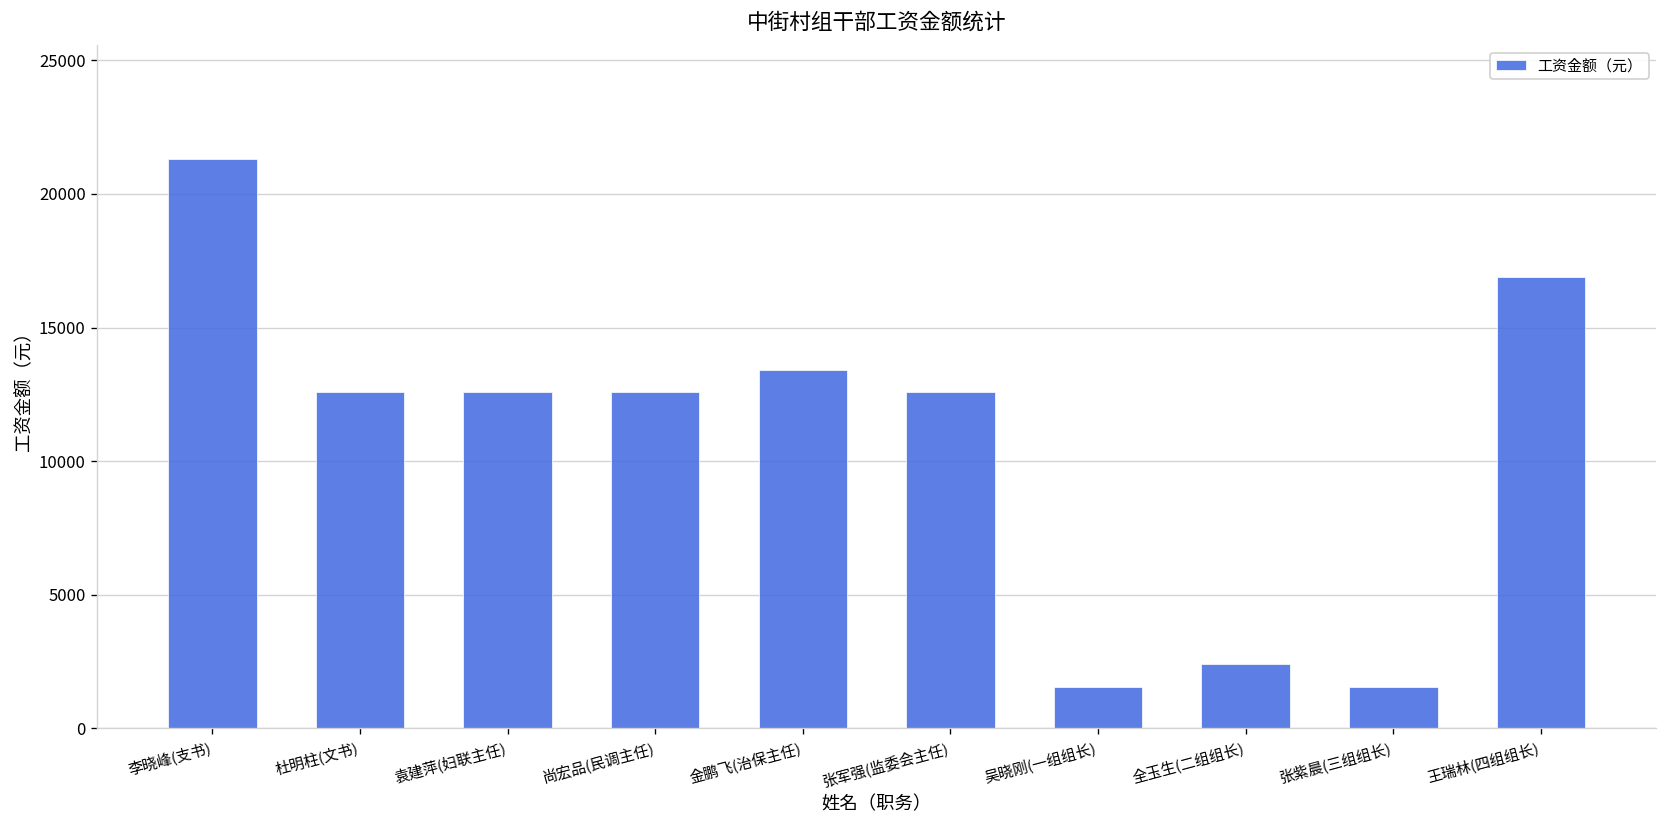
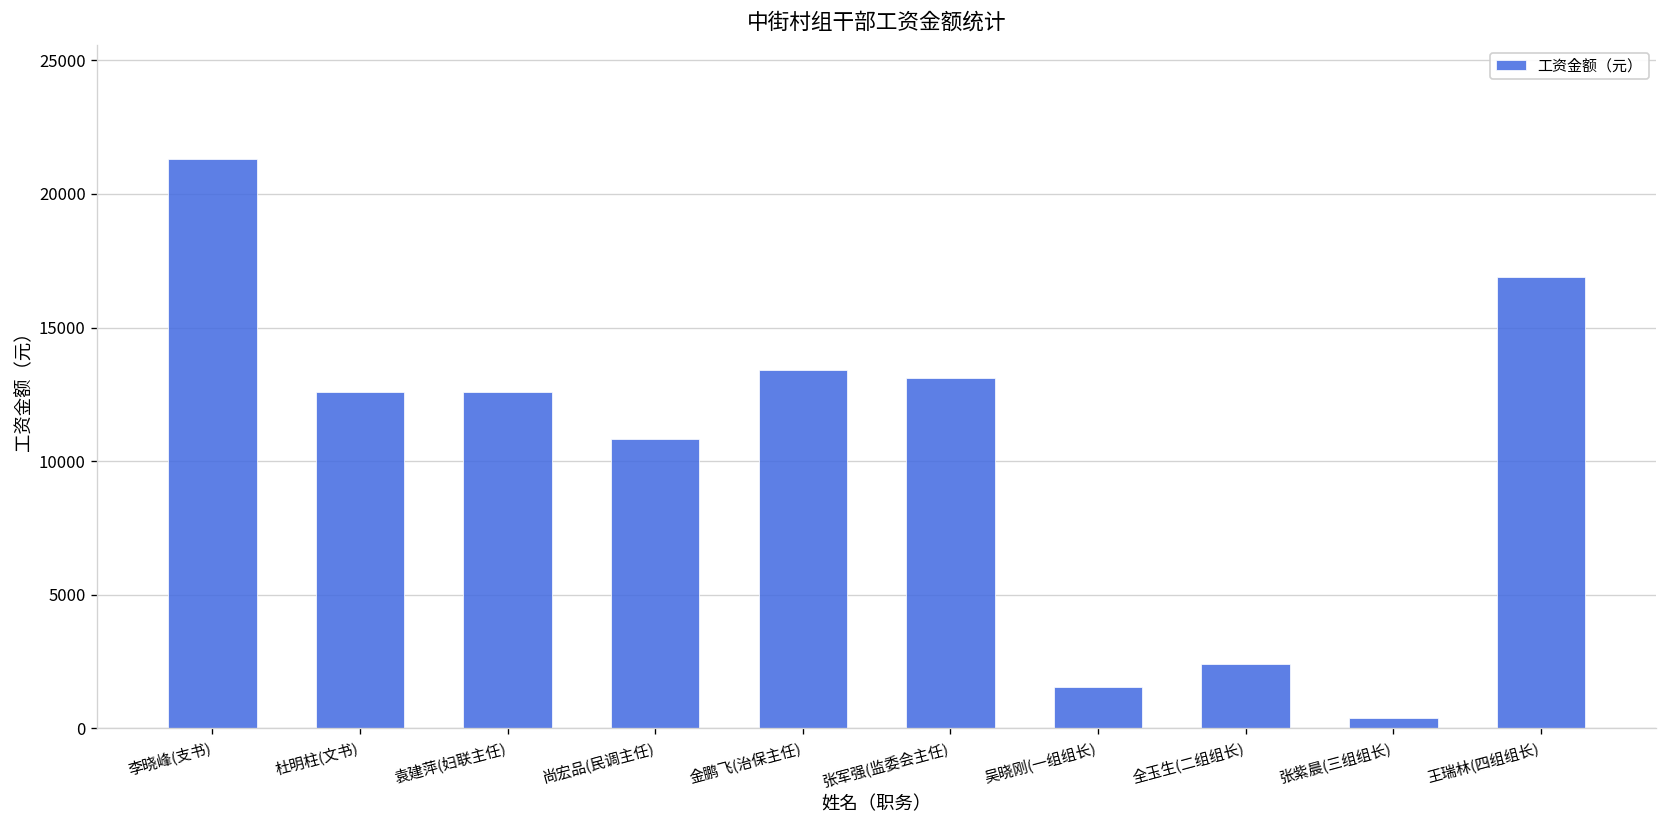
  {
    "李晓峰(支书)": 21300,
    "杜明柱(文书)": 12600,
    "袁建萍(妇联主任)": 12600,
-   "尚宏品(民调主任)": 12600,
+   "尚宏品(民调主任)": 10800,
    "金鹏飞(治保主任)": 13400,
-   "张军强(监委会主任)": 12600,
+   "张军强(监委会主任)": 13100,
    "吴晓刚(一组组长)": 1600,
    "全玉生(二组组长)": 2400,
-   "张紫晨(三组组长)": 1600,
+   "张紫晨(三组组长)": 400,
    "王瑞林(四组组长)": 16900
  }
